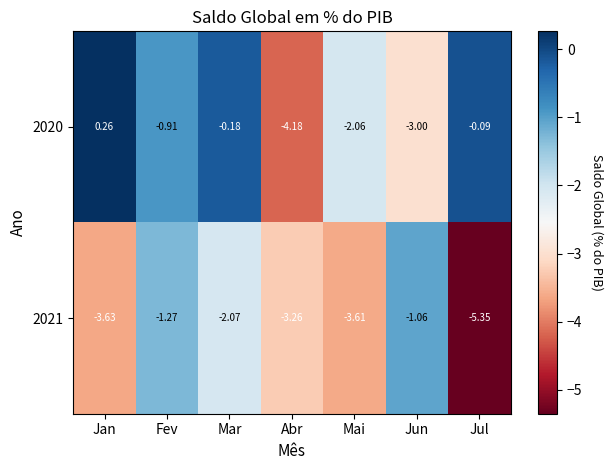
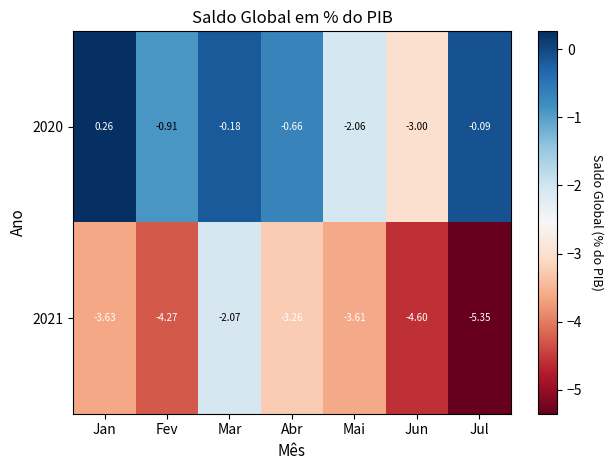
  {
    "2020": {
      "Jan": 0.26,
      "Fev": -0.91,
      "Mar": -0.18,
-     "Abr": -4.18,
+     "Abr": -0.66,
      "Mai": -2.06,
      "Jun": -3.00,
      "Jul": -0.09
    },
    "2021": {
      "Jan": -3.63,
-     "Fev": -1.27,
+     "Fev": -4.27,
      "Mar": -2.07,
      "Abr": -3.26,
      "Mai": -3.61,
-     "Jun": -1.06,
+     "Jun": -4.60,
      "Jul": -5.35
    }
  }
